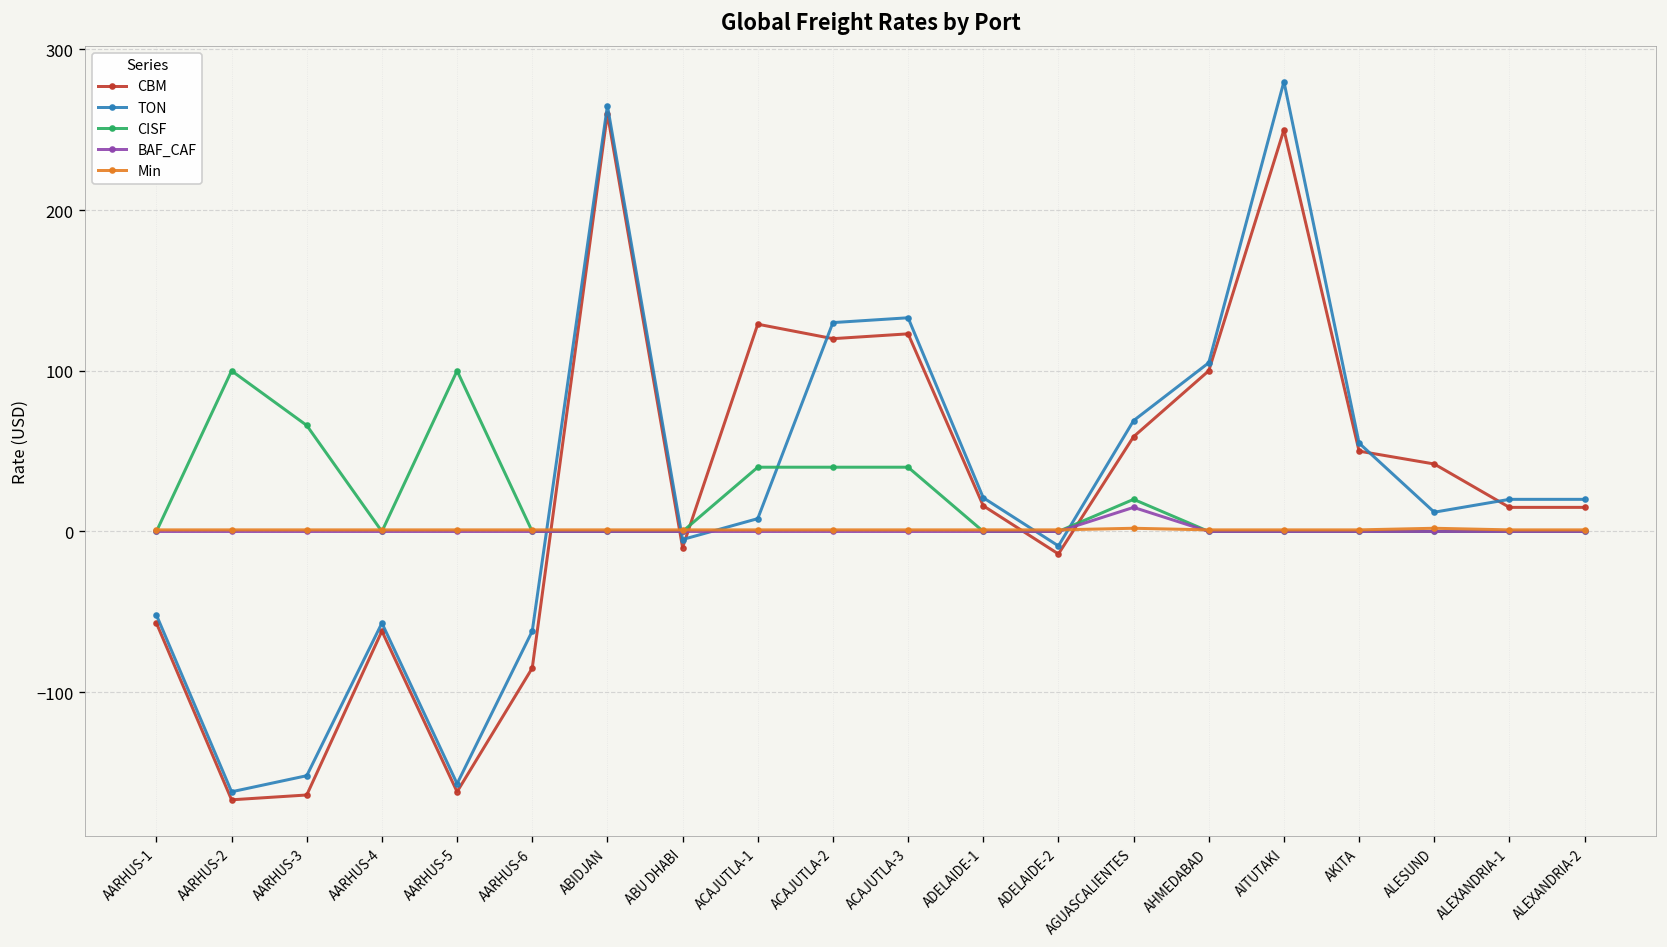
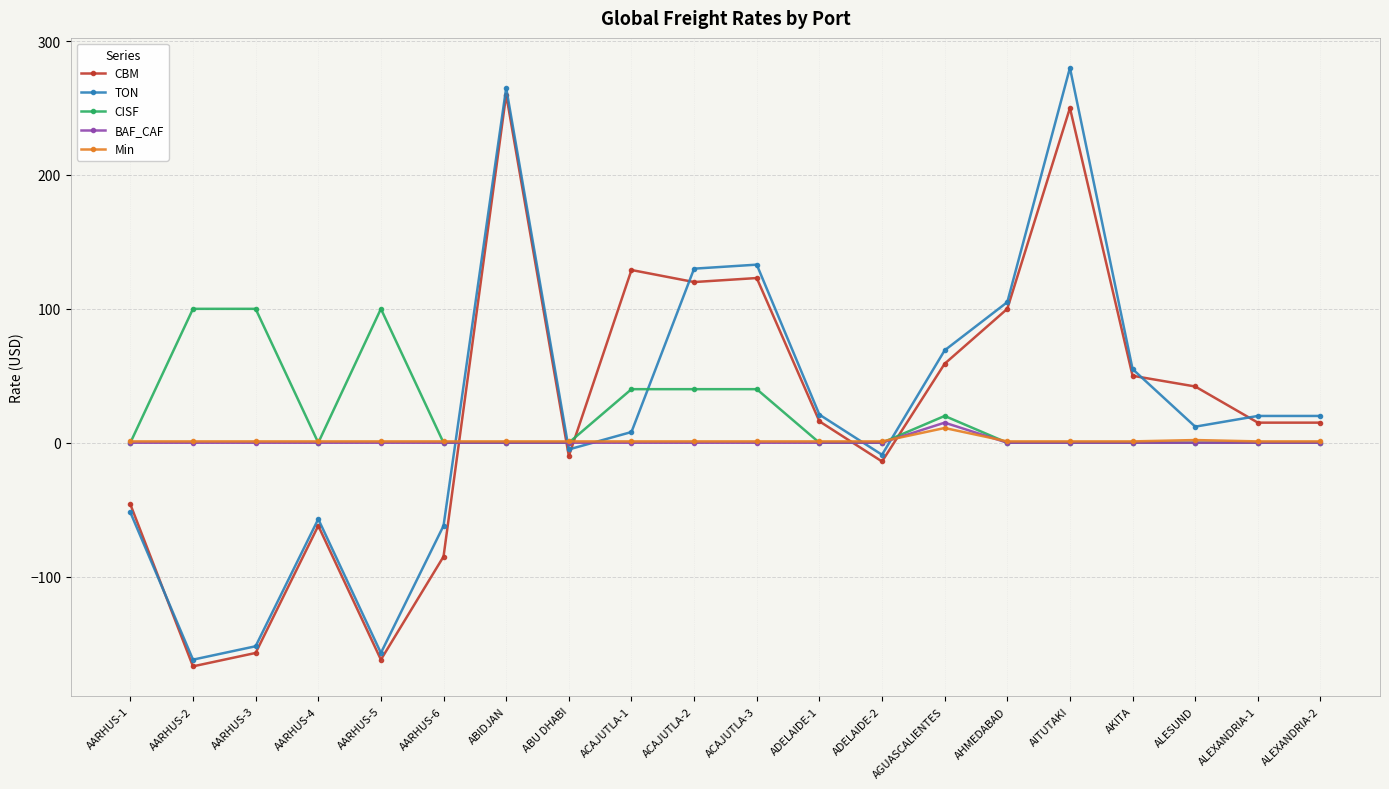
  {
    "CBM": {
-     "AARHUS-1": -57,
+     "AARHUS-1": -46,
      "AARHUS-2": -167,
-     "AARHUS-3": -164,
+     "AARHUS-3": -157,
      "AARHUS-4": -62,
      "AARHUS-5": -162,
      "AARHUS-6": -85,
      "ABIDJAN": 260,
      "ABU DHABI": -10,
      "ACAJUTLA-1": 129,
      "ACAJUTLA-2": 120,
      "ACAJUTLA-3": 123,
      "ADELAIDE-1": 16,
      "ADELAIDE-2": -14,
      "AGUASCALIENTES": 59,
      "AHMEDABAD": 100,
      "AITUTAKI": 250,
      "AKITA": 50,
      "ALESUND": 42,
      "ALEXANDRIA-1": 15,
      "ALEXANDRIA-2": 15
    },
    "TON": {
      "AARHUS-1": -52,
      "AARHUS-2": -162,
      "AARHUS-3": -152,
      "AARHUS-4": -57,
      "AARHUS-5": -157,
      "AARHUS-6": -62,
      "ABIDJAN": 265,
      "ABU DHABI": -5,
      "ACAJUTLA-1": 8,
      "ACAJUTLA-2": 130,
      "ACAJUTLA-3": 133,
      "ADELAIDE-1": 21,
      "ADELAIDE-2": -9,
      "AGUASCALIENTES": 69,
      "AHMEDABAD": 105,
      "AITUTAKI": 280,
      "AKITA": 55,
      "ALESUND": 12,
      "ALEXANDRIA-1": 20,
      "ALEXANDRIA-2": 20
    },
    "CISF": {
      "AARHUS-2": 100,
-     "AARHUS-3": 66,
+     "AARHUS-3": 100,
      "AARHUS-5": 100,
      "ACAJUTLA-1": 40,
      "ACAJUTLA-2": 40,
      "ACAJUTLA-3": 40,
      "AGUASCALIENTES": 20
    },
    "BAF_CAF": {
      "AGUASCALIENTES": 15
    },
    "Min": {
-     "AGUASCALIENTES": 2,
+     "AGUASCALIENTES": 11,
      "ALESUND": 2
    }
  }
